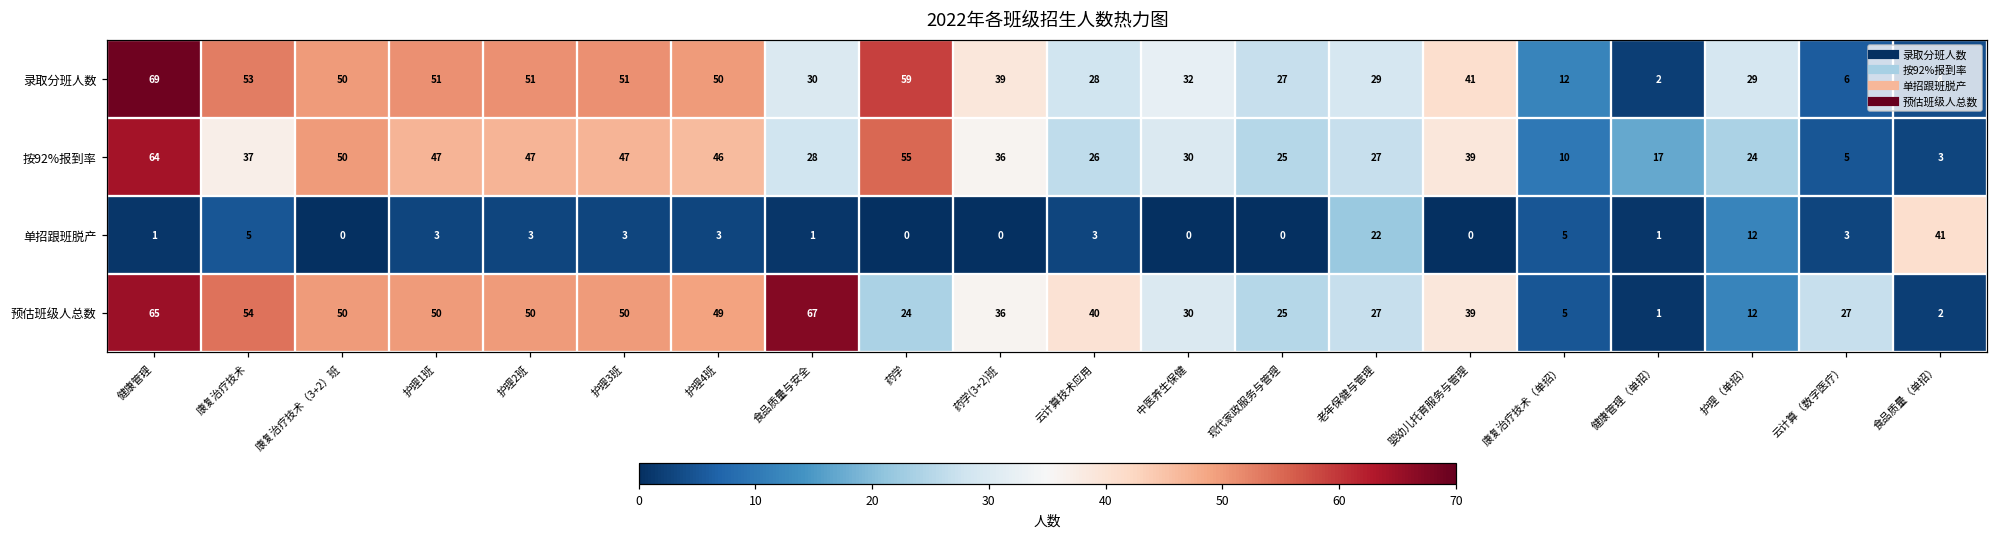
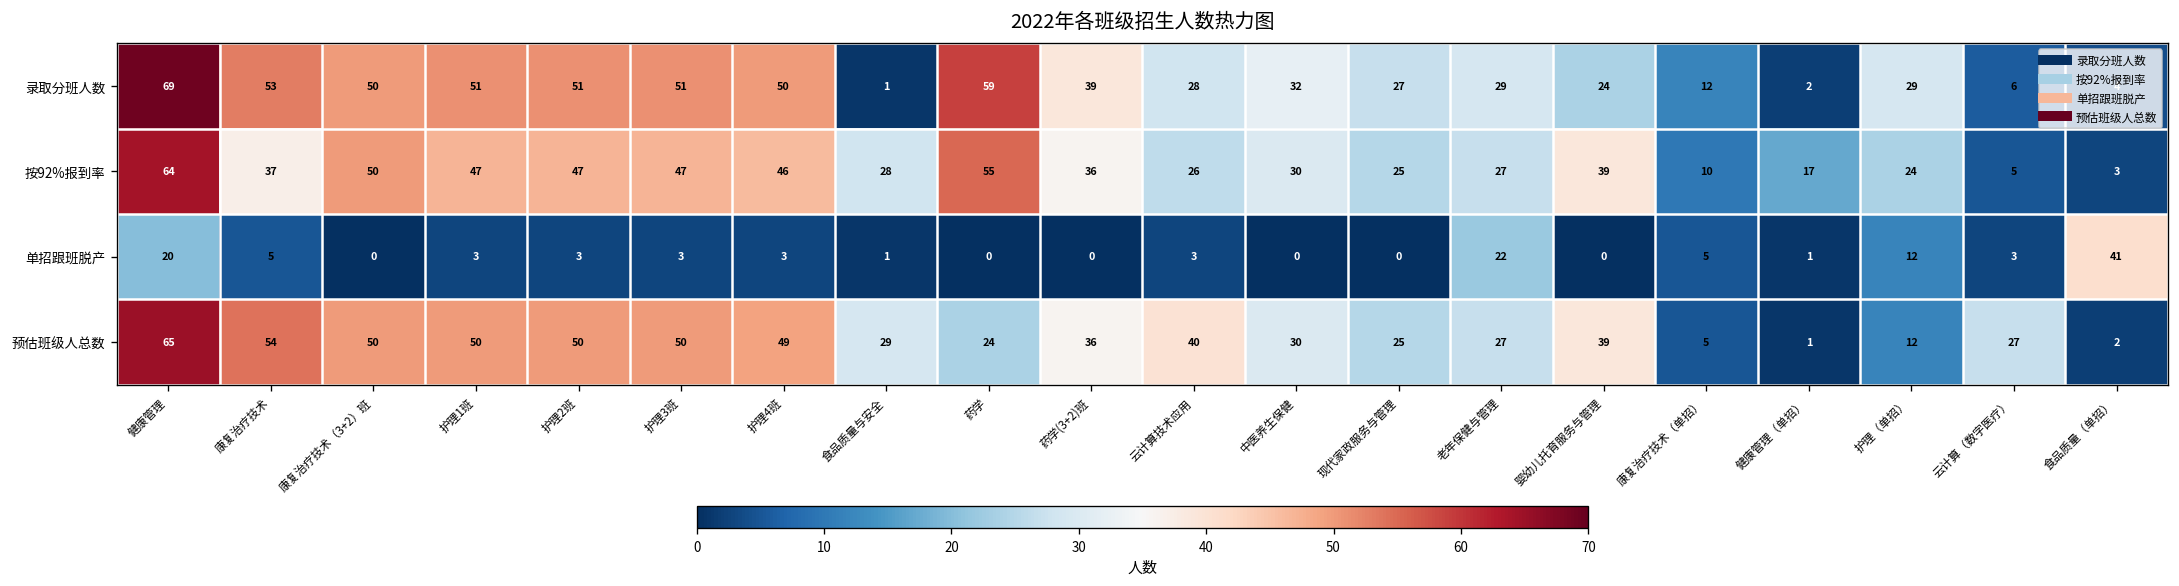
  {
    "录取分班人数": {
      "健康管理": 69,
      "康复治疗技术": 53,
      "康复治疗技术（3+2）班": 50,
      "护理1班": 51,
      "护理2班": 51,
      "护理3班": 51,
      "护理4班": 50,
-     "食品质量与安全": 30,
+     "食品质量与安全": 1,
      "药学": 59,
      "药学(3+2)班": 39,
      "云计算技术应用": 28,
      "中医养生保健": 32,
      "现代家政服务与管理": 27,
      "老年保健与管理": 29,
-     "婴幼儿托育服务与管理": 41,
+     "婴幼儿托育服务与管理": 24,
      "康复治疗技术（单招）": 12,
      "健康管理（单招）": 2,
      "护理（单招）": 29,
      "云计算（数字医疗）": 6
    },
    "按92%报到率": {
      "健康管理": 64,
      "康复治疗技术": 37,
      "康复治疗技术（3+2）班": 50,
      "护理1班": 47,
      "护理2班": 47,
      "护理3班": 47,
      "护理4班": 46,
      "食品质量与安全": 28,
      "药学": 55,
      "药学(3+2)班": 36,
      "云计算技术应用": 26,
      "中医养生保健": 30,
      "现代家政服务与管理": 25,
      "老年保健与管理": 27,
      "婴幼儿托育服务与管理": 39,
      "康复治疗技术（单招）": 10,
      "健康管理（单招）": 17,
      "护理（单招）": 24,
      "云计算（数字医疗）": 5,
      "食品质量（单招）": 3
    },
    "单招跟班脱产": {
-     "健康管理": 1,
+     "健康管理": 20,
      "康复治疗技术": 5,
      "康复治疗技术（3+2）班": 0,
      "护理1班": 3,
      "护理2班": 3,
      "护理3班": 3,
      "护理4班": 3,
      "食品质量与安全": 1,
      "药学": 0,
      "药学(3+2)班": 0,
      "云计算技术应用": 3,
      "中医养生保健": 0,
      "现代家政服务与管理": 0,
      "老年保健与管理": 22,
      "婴幼儿托育服务与管理": 0,
      "康复治疗技术（单招）": 5,
      "健康管理（单招）": 1,
      "护理（单招）": 12,
      "云计算（数字医疗）": 3,
      "食品质量（单招）": 41
    },
    "预估班级人总数": {
      "健康管理": 65,
      "康复治疗技术": 54,
      "康复治疗技术（3+2）班": 50,
      "护理1班": 50,
      "护理2班": 50,
      "护理3班": 50,
      "护理4班": 49,
-     "食品质量与安全": 67,
+     "食品质量与安全": 29,
      "药学": 24,
      "药学(3+2)班": 36,
      "云计算技术应用": 40,
      "中医养生保健": 30,
      "现代家政服务与管理": 25,
      "老年保健与管理": 27,
      "婴幼儿托育服务与管理": 39,
      "康复治疗技术（单招）": 5,
      "健康管理（单招）": 1,
      "护理（单招）": 12,
      "云计算（数字医疗）": 27,
      "食品质量（单招）": 2
    }
  }
